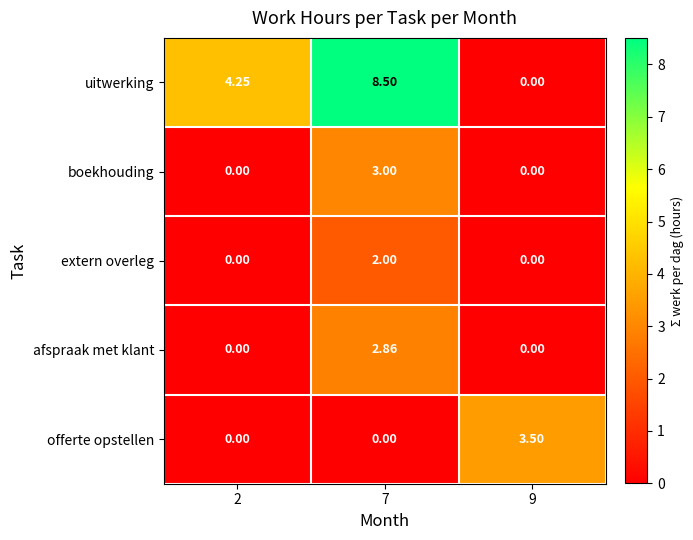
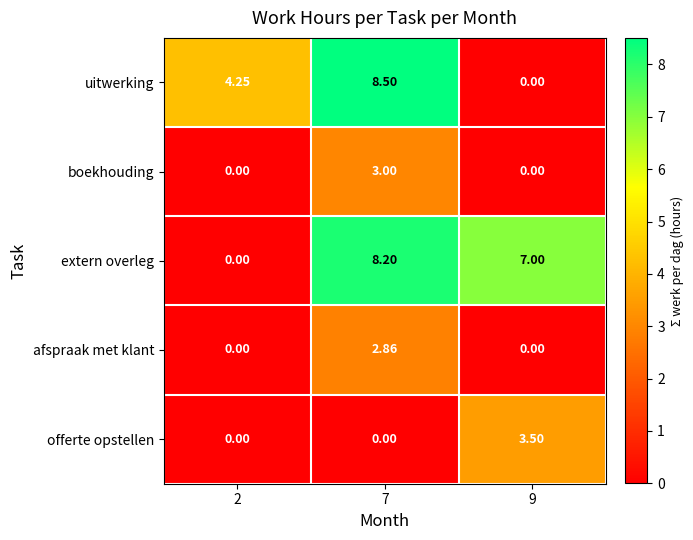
  {
    "uitwerking": {
      "2": 4.25,
      "7": 8.50,
      "9": 0.00
    },
    "boekhouding": {
      "2": 0.00,
      "7": 3.00,
      "9": 0.00
    },
    "extern overleg": {
      "2": 0.00,
-     "7": 2.00,
-     "9": 0.00
+     "7": 8.20,
+     "9": 7.00
    },
    "afspraak met klant": {
      "2": 0.00,
      "7": 2.86,
      "9": 0.00
    },
    "offerte opstellen": {
      "2": 0.00,
      "7": 0.00,
      "9": 3.50
    }
  }
